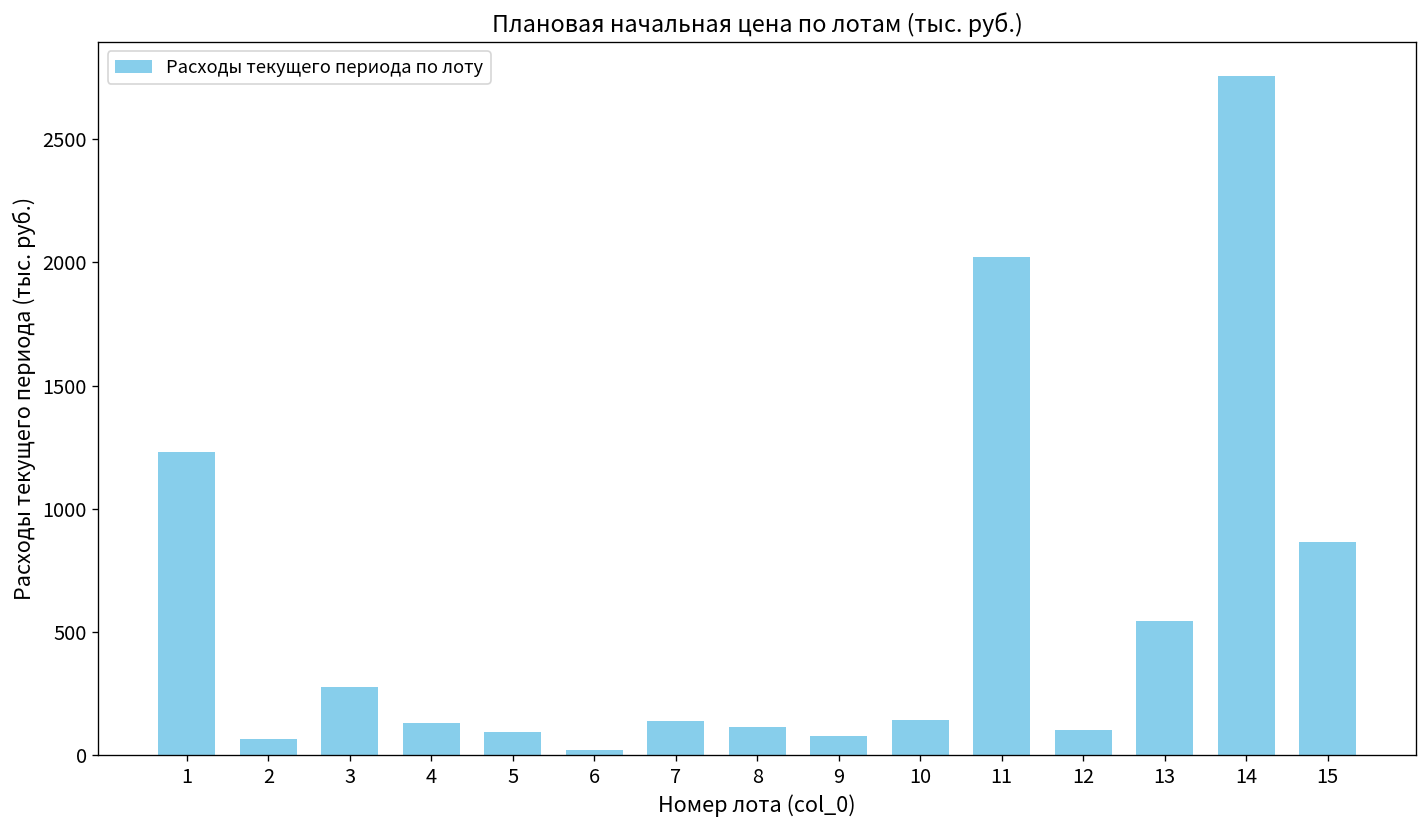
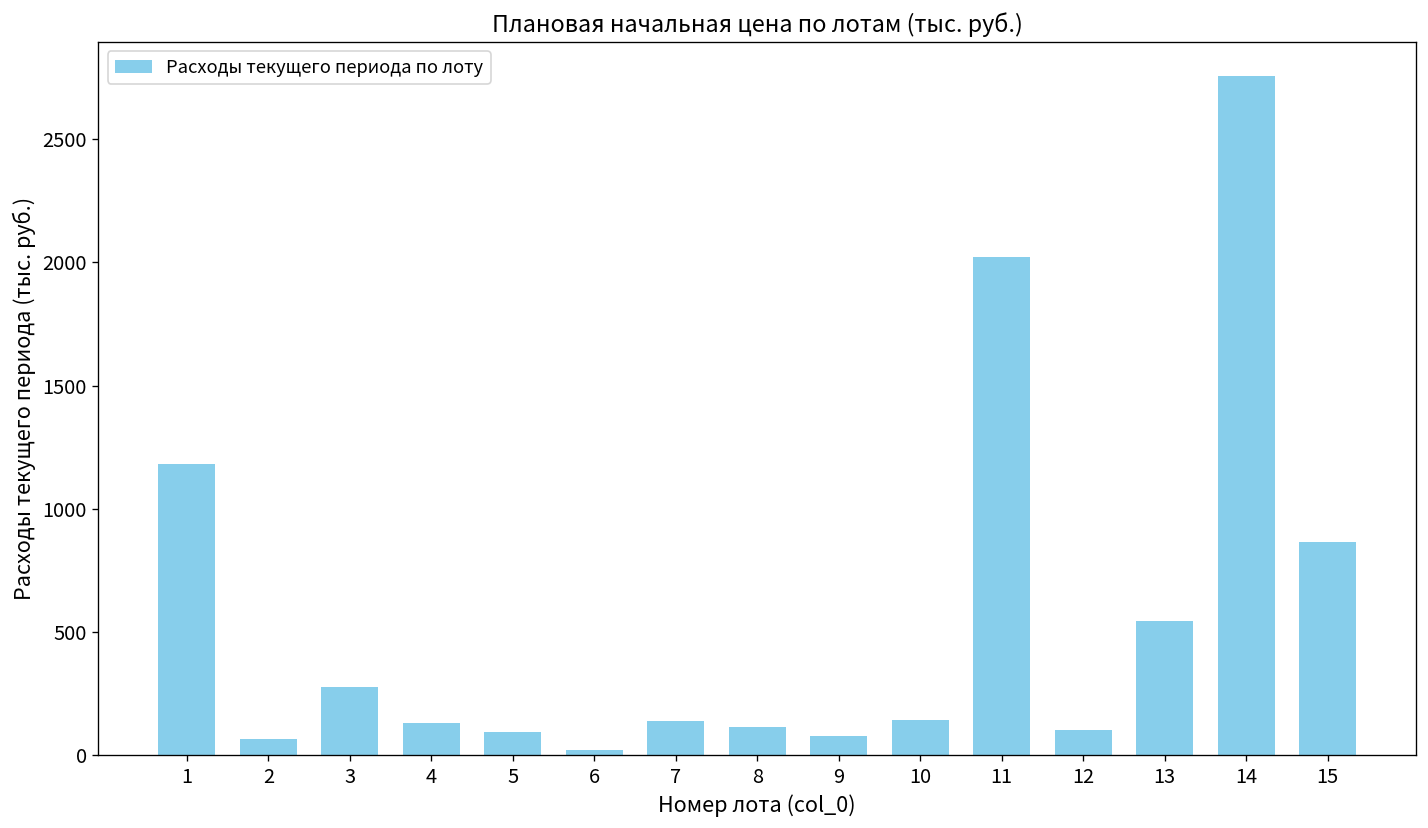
  {
-   "1": 1230,
+   "1": 1180,
    "2": 70,
    "3": 280,
    "4": 130,
    "5": 90,
    "6": 20,
    "7": 140,
    "8": 110,
    "9": 80,
    "10": 140,
    "11": 2020,
    "12": 100,
    "13": 540,
    "14": 2760,
    "15": 870
  }
